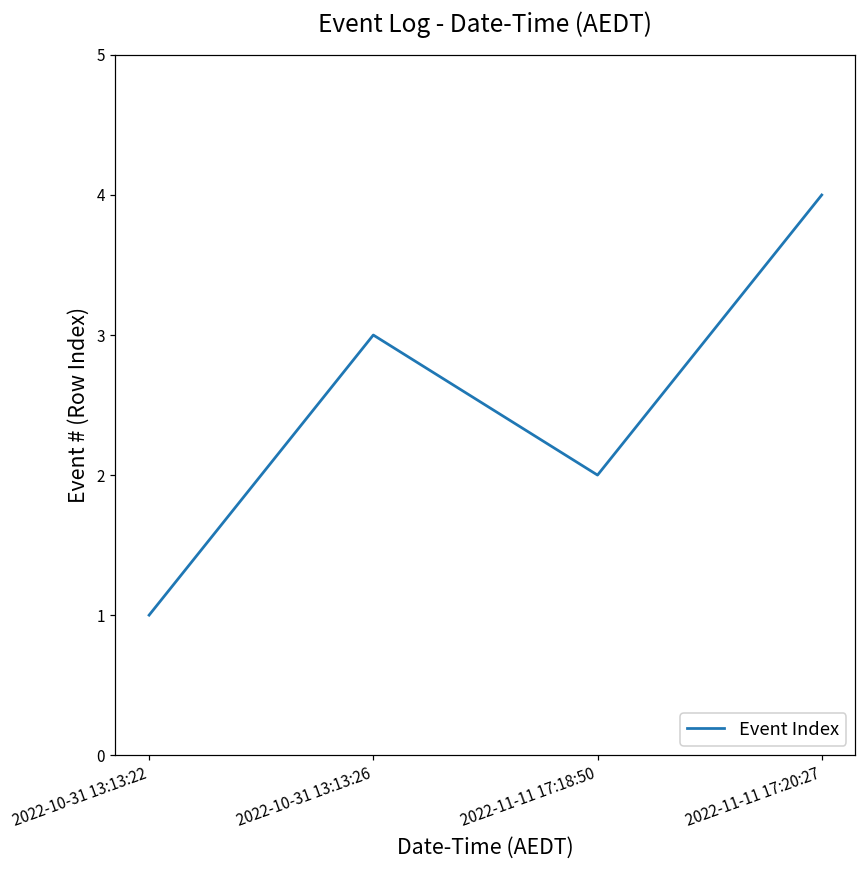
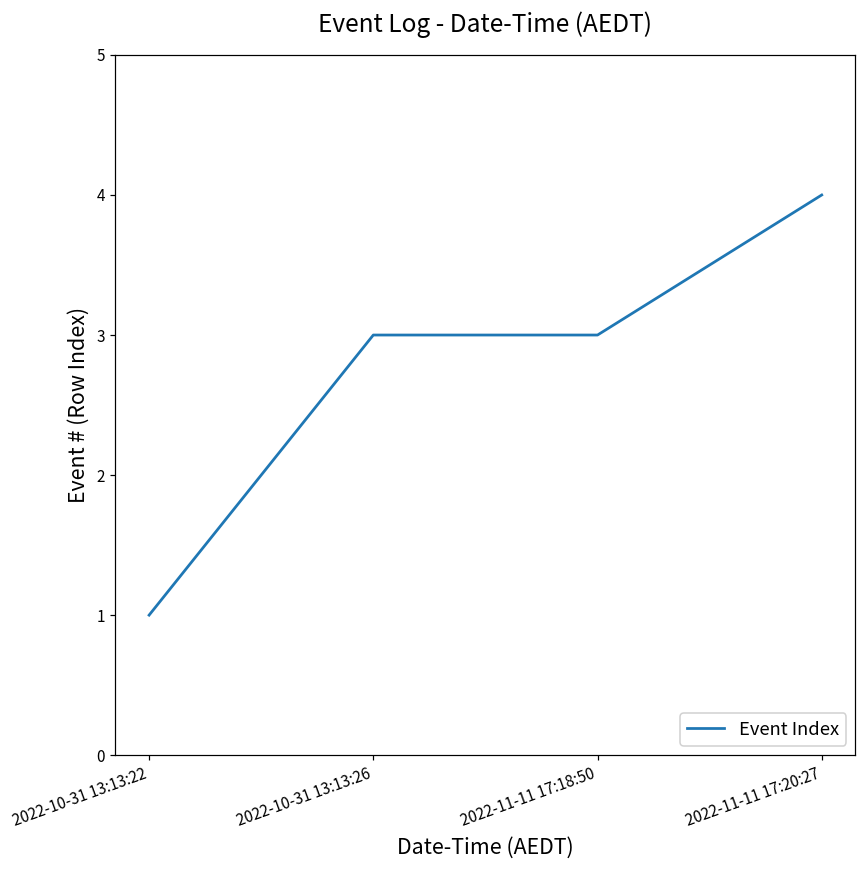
  {
    "2022-10-31 13:13:22": 1,
    "2022-10-31 13:13:26": 3,
-   "2022-11-11 17:18:50": 2,
+   "2022-11-11 17:18:50": 3,
    "2022-11-11 17:20:27": 4
  }
